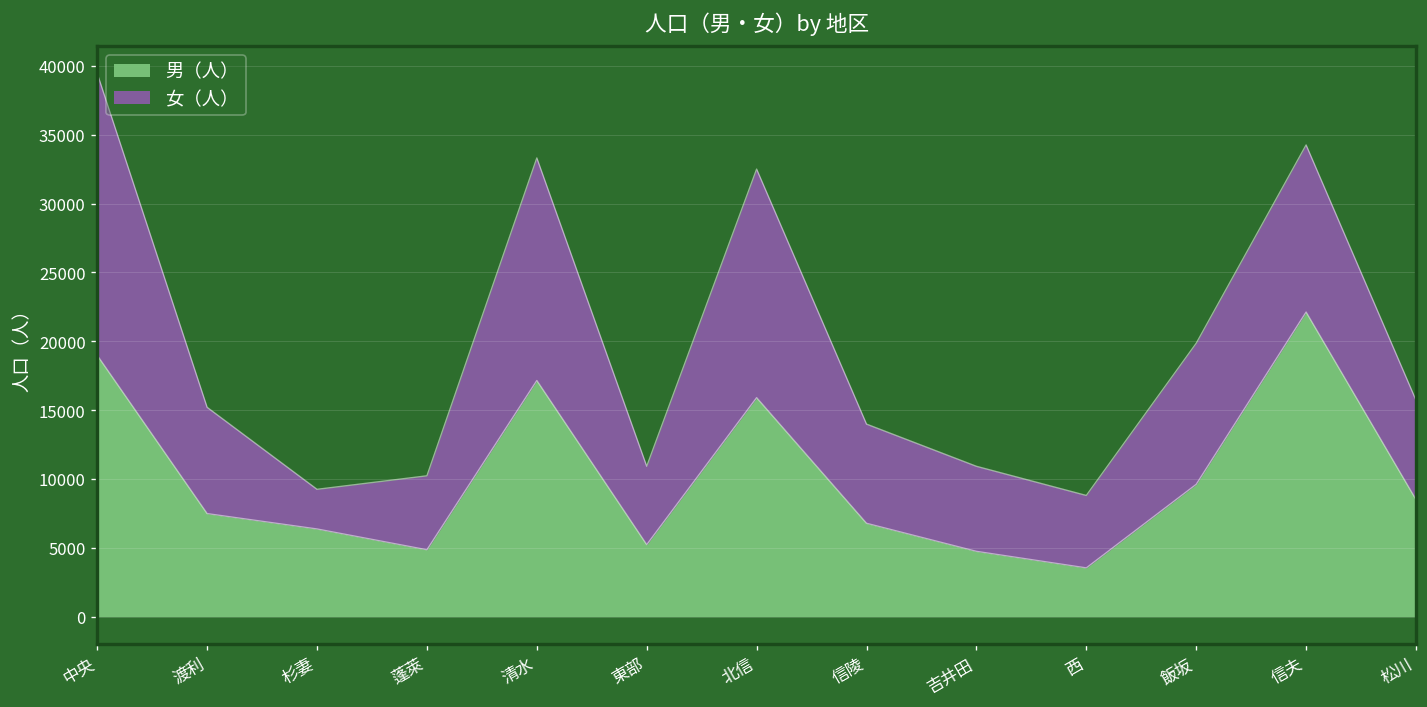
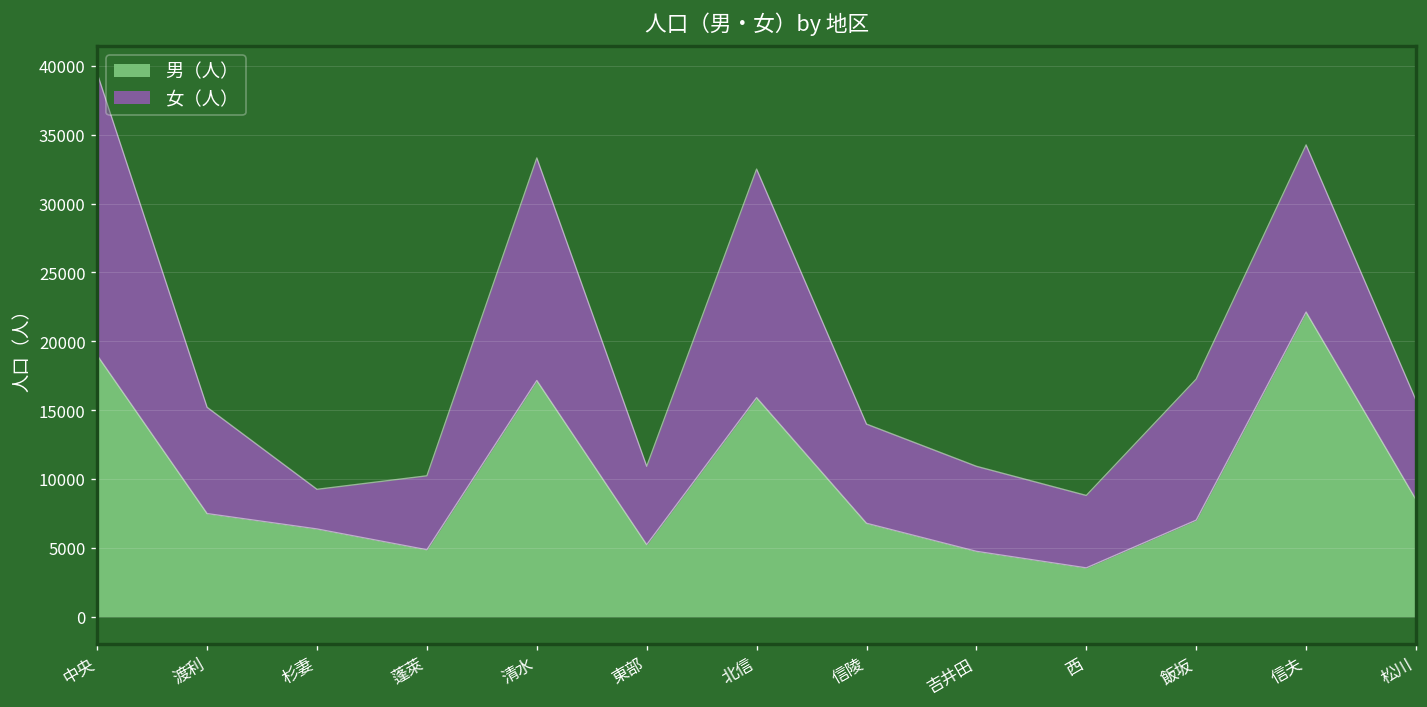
  {
    "男（人）": {
      "中央": 19000,
      "渡利": 7500,
      "杉妻": 6400,
      "蓬萊": 4900,
      "清水": 17200,
      "東部": 5200,
      "北信": 15900,
      "信陵": 6800,
      "吉井田": 4700,
      "西": 3500,
-     "飯坂": 9600,
+     "飯坂": 7000,
      "信夫": 22100,
      "松川": 8500
    },
    "女（人）": {
      "中央": 20500,
      "渡利": 7700,
      "杉妻": 2900,
      "蓬萊": 5400,
      "清水": 16200,
      "東部": 5700,
      "北信": 16600,
      "信陵": 7200,
      "吉井田": 6200,
      "西": 5300,
      "飯坂": 10200,
      "信夫": 12100,
      "松川": 7200
    }
  }
